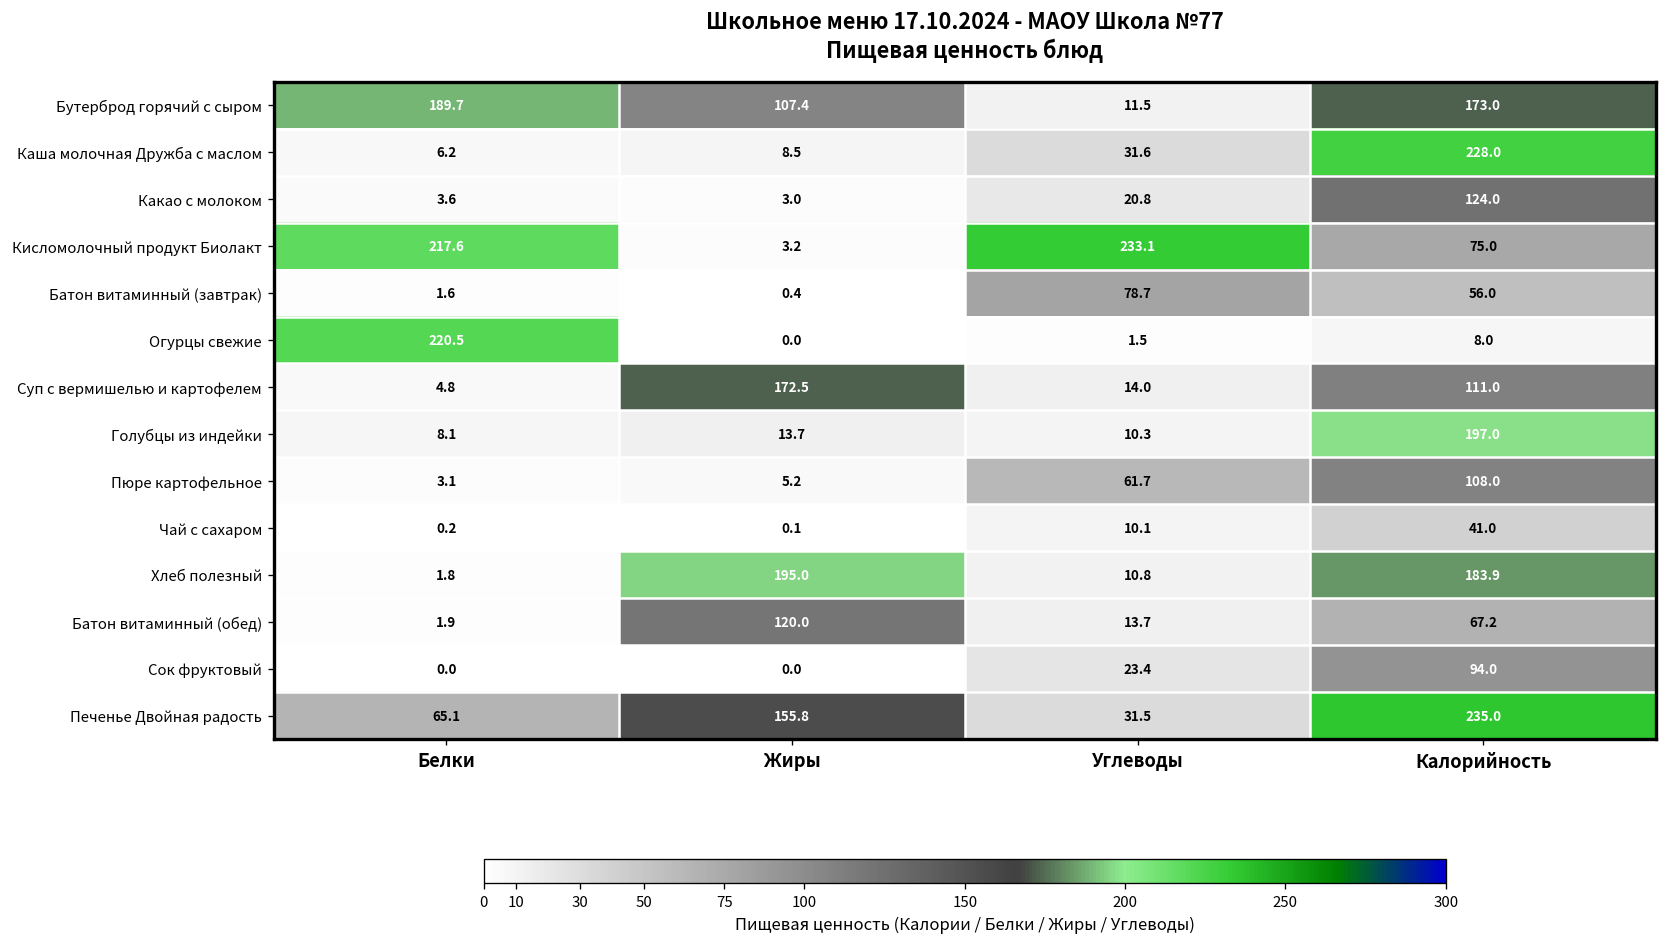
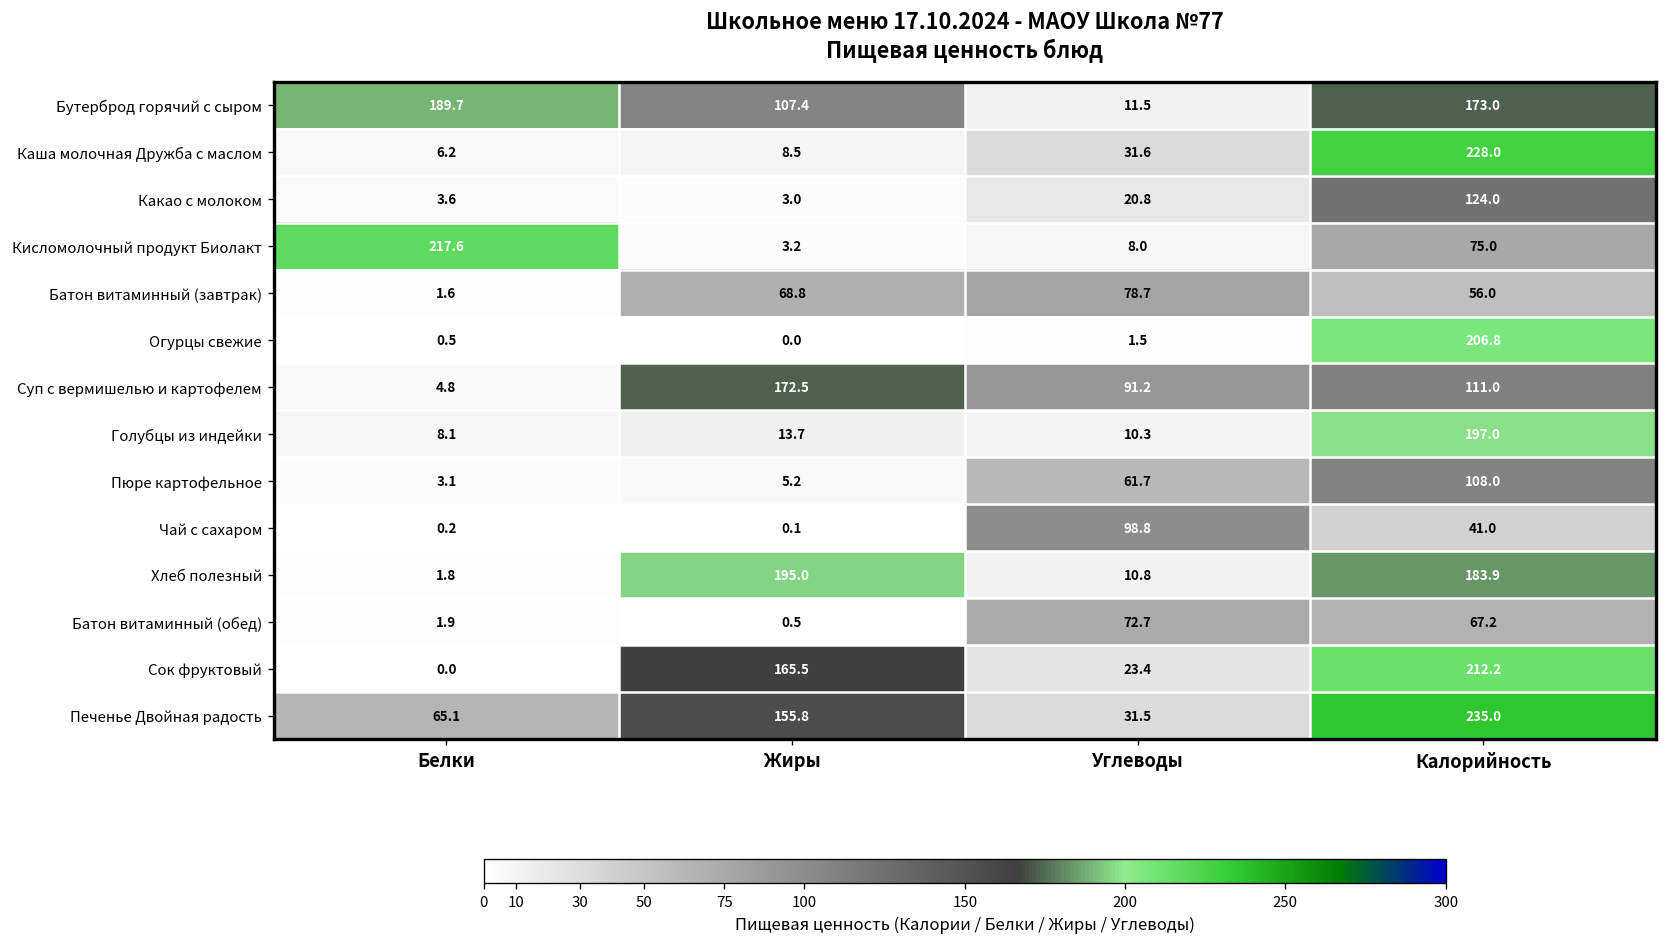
  {
    "Бутерброд горячий с сыром": {
      "Белки": 189.7,
      "Жиры": 107.4,
      "Углеводы": 11.5,
      "Калорийность": 173.0
    },
    "Каша молочная Дружба с маслом": {
      "Белки": 6.2,
      "Жиры": 8.5,
      "Углеводы": 31.6,
      "Калорийность": 228.0
    },
    "Какао с молоком": {
      "Белки": 3.6,
      "Жиры": 3.0,
      "Углеводы": 20.8,
      "Калорийность": 124.0
    },
    "Кисломолочный продукт Биолакт": {
      "Белки": 217.6,
      "Жиры": 3.2,
-     "Углеводы": 233.1,
+     "Углеводы": 8.0,
      "Калорийность": 75.0
    },
    "Батон витаминный (завтрак)": {
      "Белки": 1.6,
-     "Жиры": 0.4,
+     "Жиры": 68.8,
      "Углеводы": 78.7,
      "Калорийность": 56.0
    },
    "Огурцы свежие": {
-     "Белки": 220.5,
+     "Белки": 0.5,
      "Жиры": 0.0,
      "Углеводы": 1.5,
-     "Калорийность": 8.0
+     "Калорийность": 206.8
    },
    "Суп с вермишелью и картофелем": {
      "Белки": 4.8,
      "Жиры": 172.5,
-     "Углеводы": 14.0,
+     "Углеводы": 91.2,
      "Калорийность": 111.0
    },
    "Голубцы из индейки": {
      "Белки": 8.1,
      "Жиры": 13.7,
      "Углеводы": 10.3,
      "Калорийность": 197.0
    },
    "Пюре картофельное": {
      "Белки": 3.1,
      "Жиры": 5.2,
      "Углеводы": 61.7,
      "Калорийность": 108.0
    },
    "Чай с сахаром": {
      "Белки": 0.2,
      "Жиры": 0.1,
-     "Углеводы": 10.1,
+     "Углеводы": 98.8,
      "Калорийность": 41.0
    },
    "Хлеб полезный": {
      "Белки": 1.8,
      "Жиры": 195.0,
      "Углеводы": 10.8,
      "Калорийность": 183.9
    },
    "Батон витаминный (обед)": {
      "Белки": 1.9,
-     "Жиры": 120.0,
-     "Углеводы": 13.7,
+     "Жиры": 0.5,
+     "Углеводы": 72.7,
      "Калорийность": 67.2
    },
    "Сок фруктовый": {
      "Белки": 0.0,
-     "Жиры": 0.0,
+     "Жиры": 165.5,
      "Углеводы": 23.4,
-     "Калорийность": 94.0
+     "Калорийность": 212.2
    },
    "Печенье Двойная радость": {
      "Белки": 65.1,
      "Жиры": 155.8,
      "Углеводы": 31.5,
      "Калорийность": 235.0
    }
  }
